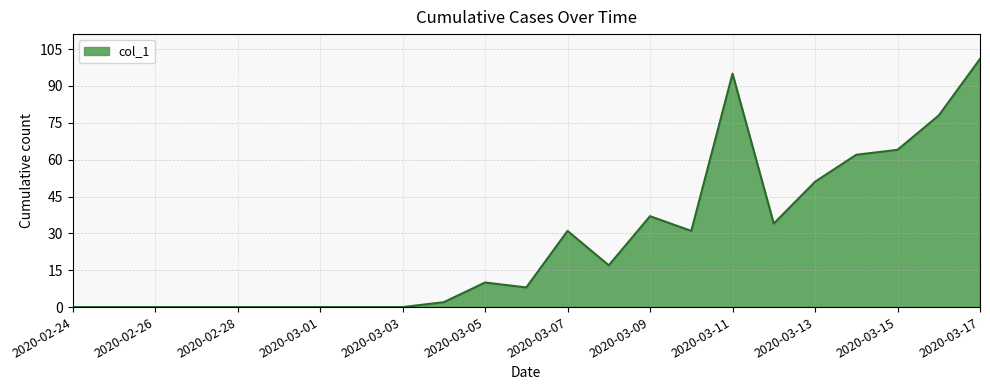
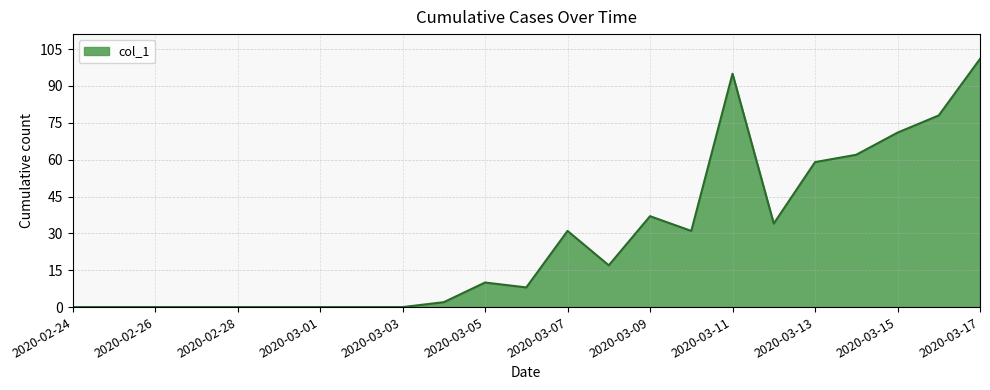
  {
    "2020-02-24": 0,
    "2020-02-26": 0,
    "2020-02-28": 0,
    "2020-03-01": 0,
    "2020-03-03": 0,
    "2020-03-05": 10,
    "2020-03-07": 31,
    "2020-03-09": 37,
    "2020-03-11": 95,
-   "2020-03-13": 51,
-   "2020-03-15": 64,
+   "2020-03-13": 59,
+   "2020-03-15": 71,
    "2020-03-17": 101
  }
